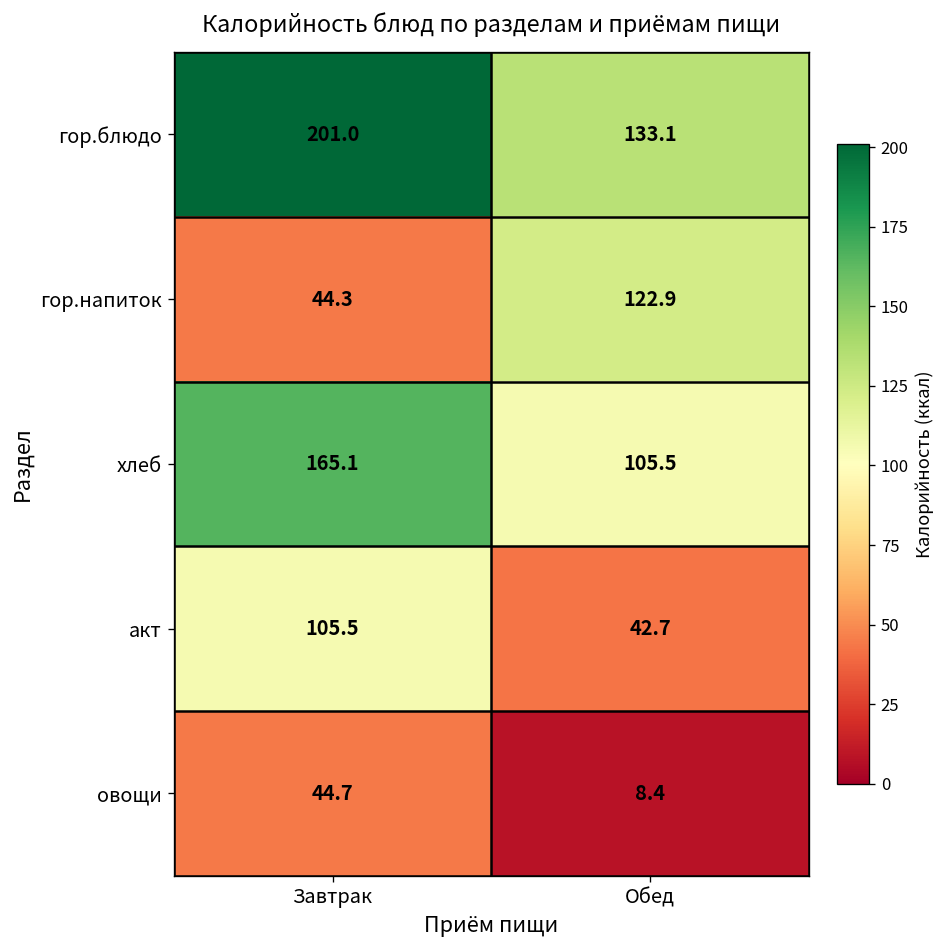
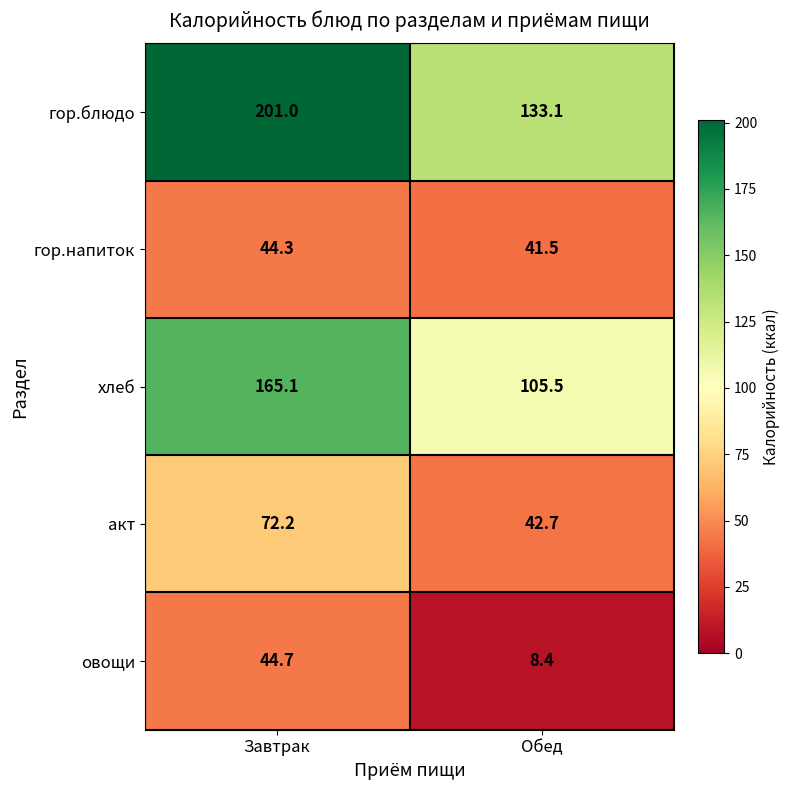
  {
    "гор.блюдо": {
      "Завтрак": 201.0,
      "Обед": 133.1
    },
    "гор.напиток": {
      "Завтрак": 44.3,
-     "Обед": 122.9
+     "Обед": 41.5
    },
    "хлеб": {
      "Завтрак": 165.1,
      "Обед": 105.5
    },
    "акт": {
-     "Завтрак": 105.5,
+     "Завтрак": 72.2,
      "Обед": 42.7
    },
    "овощи": {
      "Завтрак": 44.7,
      "Обед": 8.4
    }
  }
